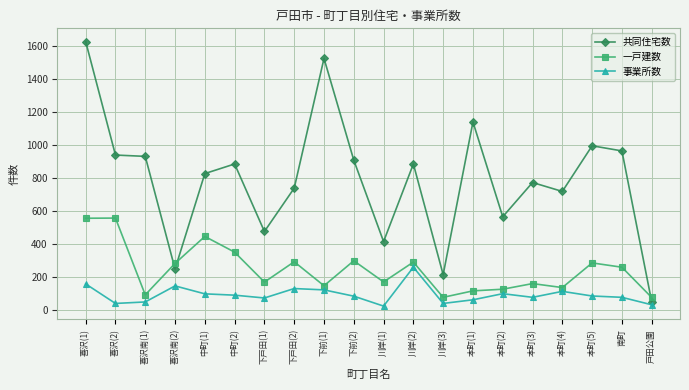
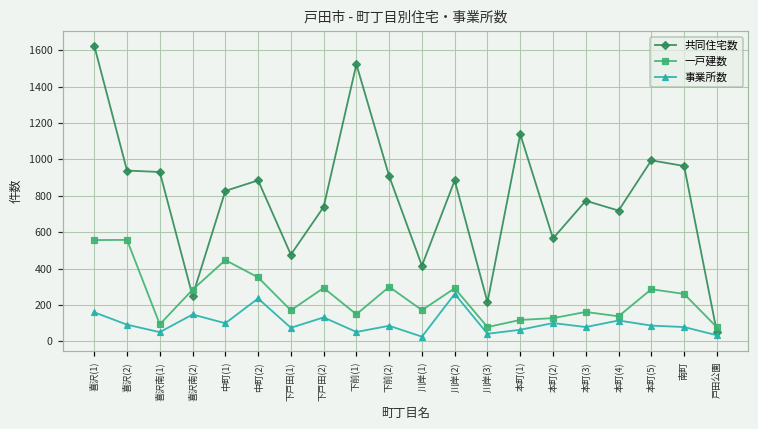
  {
    "事業所数": {
      "喜沢(1)": 160,
-     "喜沢(2)": 40,
+     "喜沢(2)": 90,
      "喜沢南(1)": 50,
      "喜沢南(2)": 150,
      "中町(1)": 100,
-     "中町(2)": 90,
+     "中町(2)": 240,
      "下戸田(1)": 80,
      "下戸田(2)": 130,
-     "下前(1)": 120,
+     "下前(1)": 50,
      "下前(2)": 90,
      "川岸(1)": 30,
      "川岸(2)": 260,
      "川岸(3)": 40,
      "本町(1)": 60,
      "本町(2)": 100,
      "本町(3)": 80,
      "本町(4)": 120,
      "本町(5)": 90,
      "南町": 80,
      "戸田公園": 30
    }
  }
